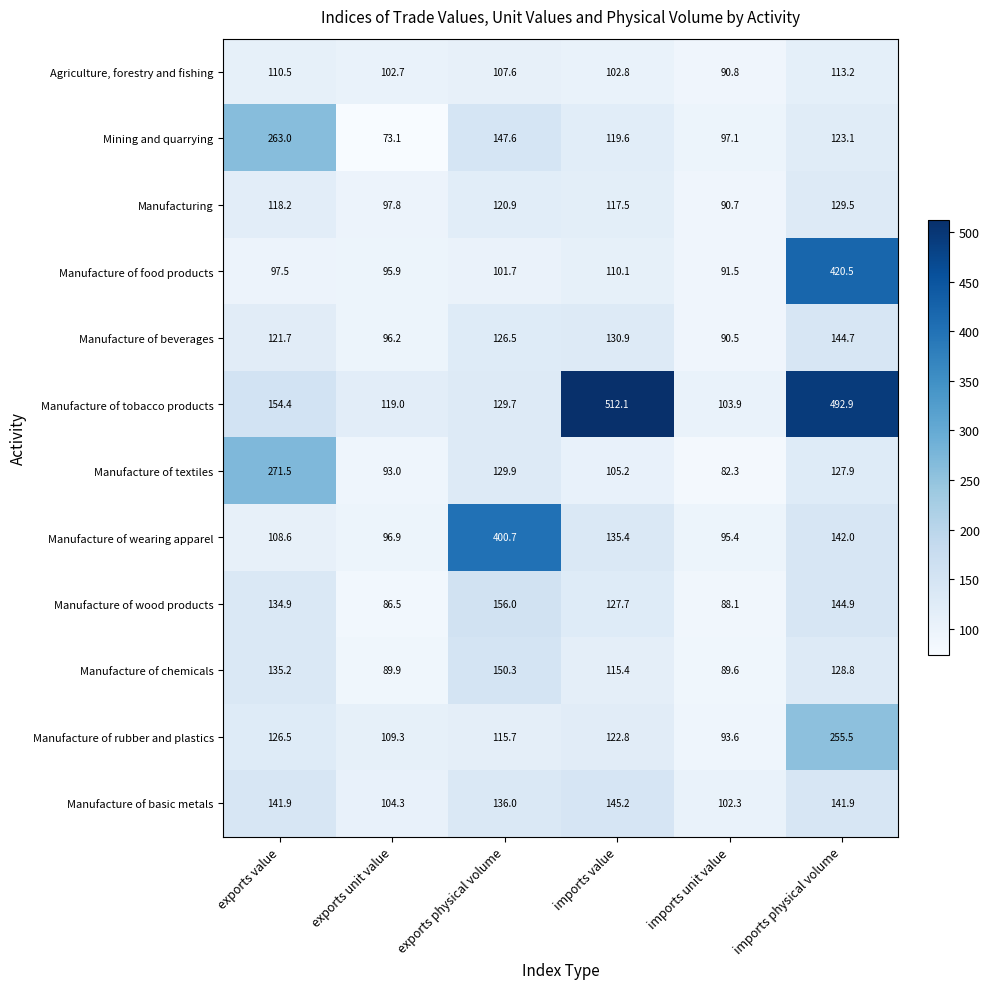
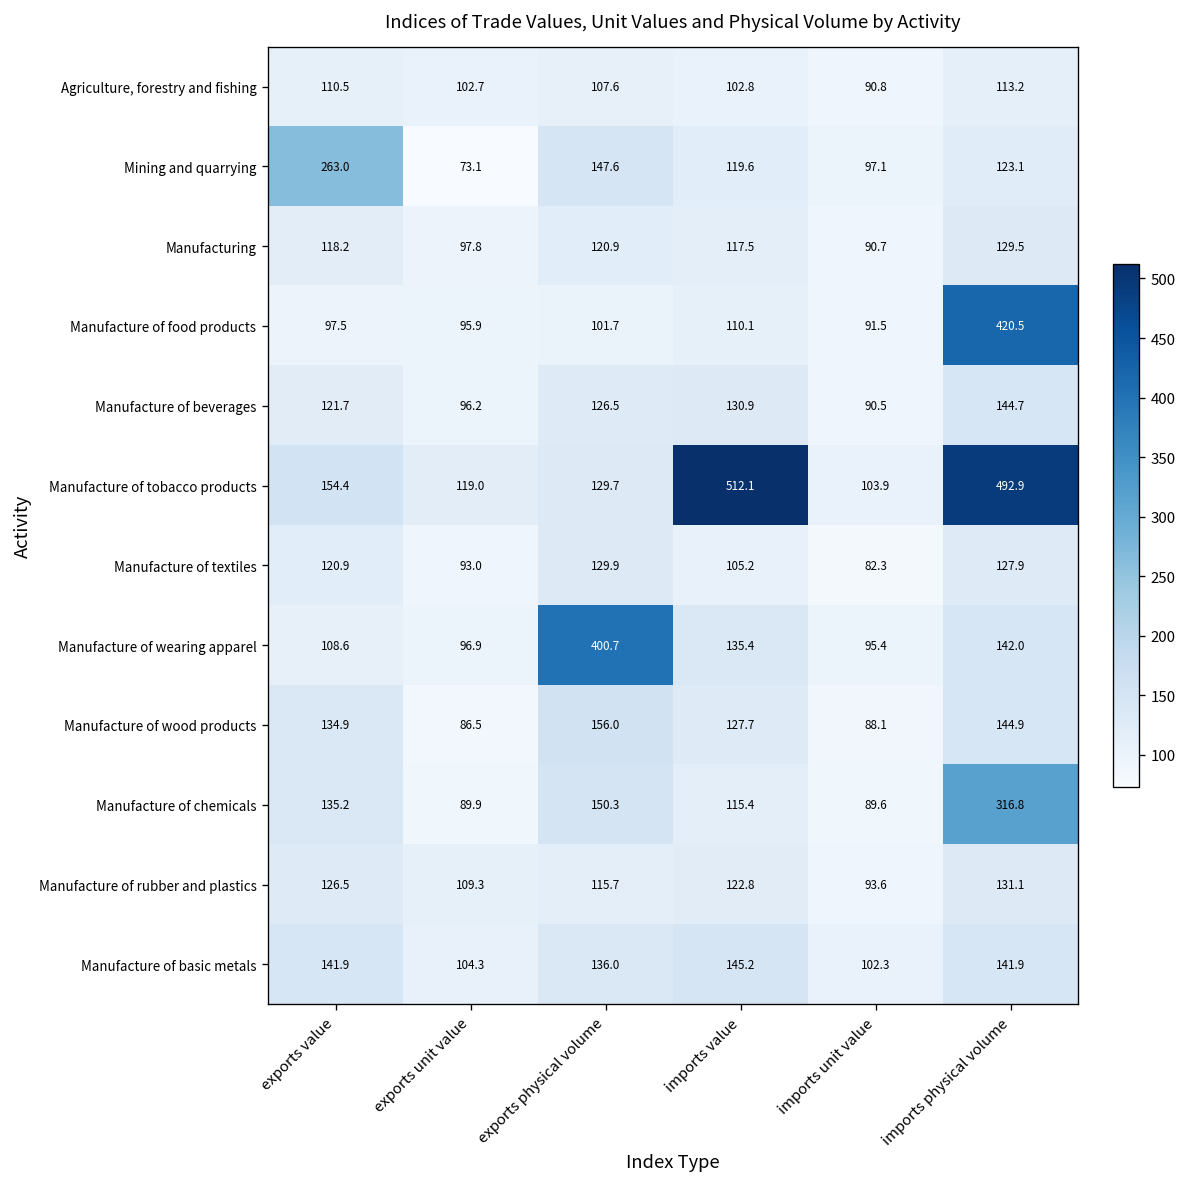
  {
    "Agriculture, forestry and fishing": {
      "exports value": 110.5,
      "exports unit value": 102.7,
      "exports physical volume": 107.6,
      "imports value": 102.8,
      "imports unit value": 90.8,
      "imports physical volume": 113.2
    },
    "Mining and quarrying": {
      "exports value": 263.0,
      "exports unit value": 73.1,
      "exports physical volume": 147.6,
      "imports value": 119.6,
      "imports unit value": 97.1,
      "imports physical volume": 123.1
    },
    "Manufacturing": {
      "exports value": 118.2,
      "exports unit value": 97.8,
      "exports physical volume": 120.9,
      "imports value": 117.5,
      "imports unit value": 90.7,
      "imports physical volume": 129.5
    },
    "Manufacture of food products": {
      "exports value": 97.5,
      "exports unit value": 95.9,
      "exports physical volume": 101.7,
      "imports value": 110.1,
      "imports unit value": 91.5,
      "imports physical volume": 420.5
    },
    "Manufacture of beverages": {
      "exports value": 121.7,
      "exports unit value": 96.2,
      "exports physical volume": 126.5,
      "imports value": 130.9,
      "imports unit value": 90.5,
      "imports physical volume": 144.7
    },
    "Manufacture of tobacco products": {
      "exports value": 154.4,
      "exports unit value": 119.0,
      "exports physical volume": 129.7,
      "imports value": 512.1,
      "imports unit value": 103.9,
      "imports physical volume": 492.9
    },
    "Manufacture of textiles": {
-     "exports value": 271.5,
+     "exports value": 120.9,
      "exports unit value": 93.0,
      "exports physical volume": 129.9,
      "imports value": 105.2,
      "imports unit value": 82.3,
      "imports physical volume": 127.9
    },
    "Manufacture of wearing apparel": {
      "exports value": 108.6,
      "exports unit value": 96.9,
      "exports physical volume": 400.7,
      "imports value": 135.4,
      "imports unit value": 95.4,
      "imports physical volume": 142.0
    },
    "Manufacture of wood products": {
      "exports value": 134.9,
      "exports unit value": 86.5,
      "exports physical volume": 156.0,
      "imports value": 127.7,
      "imports unit value": 88.1,
      "imports physical volume": 144.9
    },
    "Manufacture of chemicals": {
      "exports value": 135.2,
      "exports unit value": 89.9,
      "exports physical volume": 150.3,
      "imports value": 115.4,
      "imports unit value": 89.6,
-     "imports physical volume": 128.8
+     "imports physical volume": 316.8
    },
    "Manufacture of rubber and plastics": {
      "exports value": 126.5,
      "exports unit value": 109.3,
      "exports physical volume": 115.7,
      "imports value": 122.8,
      "imports unit value": 93.6,
-     "imports physical volume": 255.5
+     "imports physical volume": 131.1
    },
    "Manufacture of basic metals": {
      "exports value": 141.9,
      "exports unit value": 104.3,
      "exports physical volume": 136.0,
      "imports value": 145.2,
      "imports unit value": 102.3,
      "imports physical volume": 141.9
    }
  }
